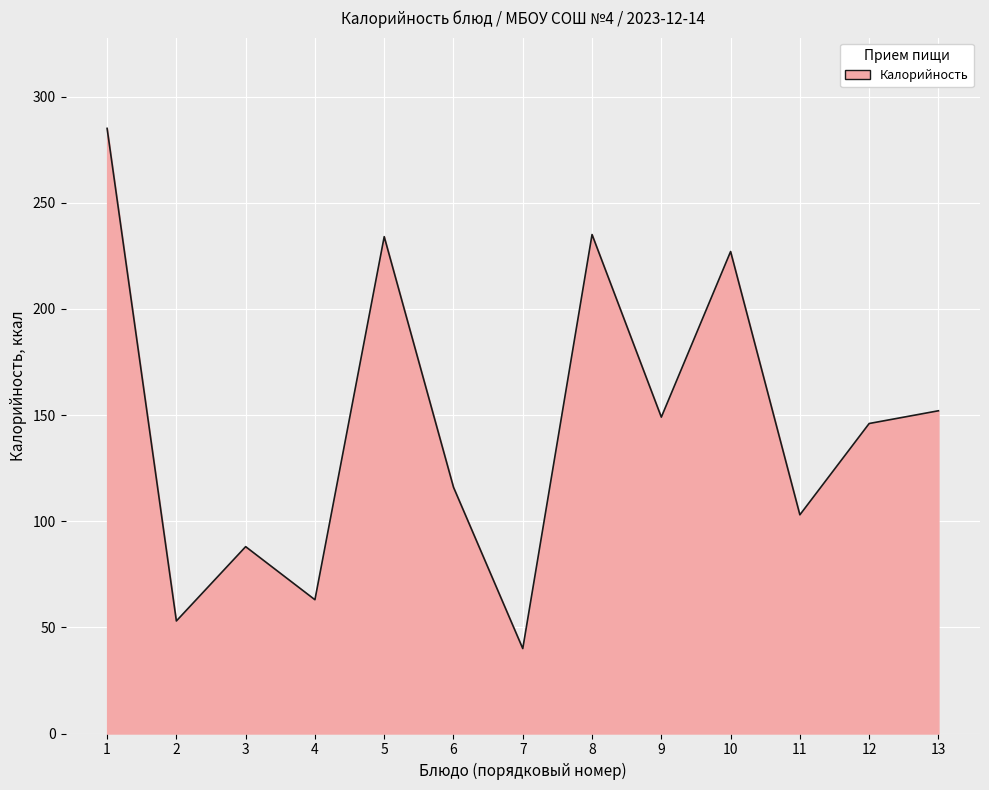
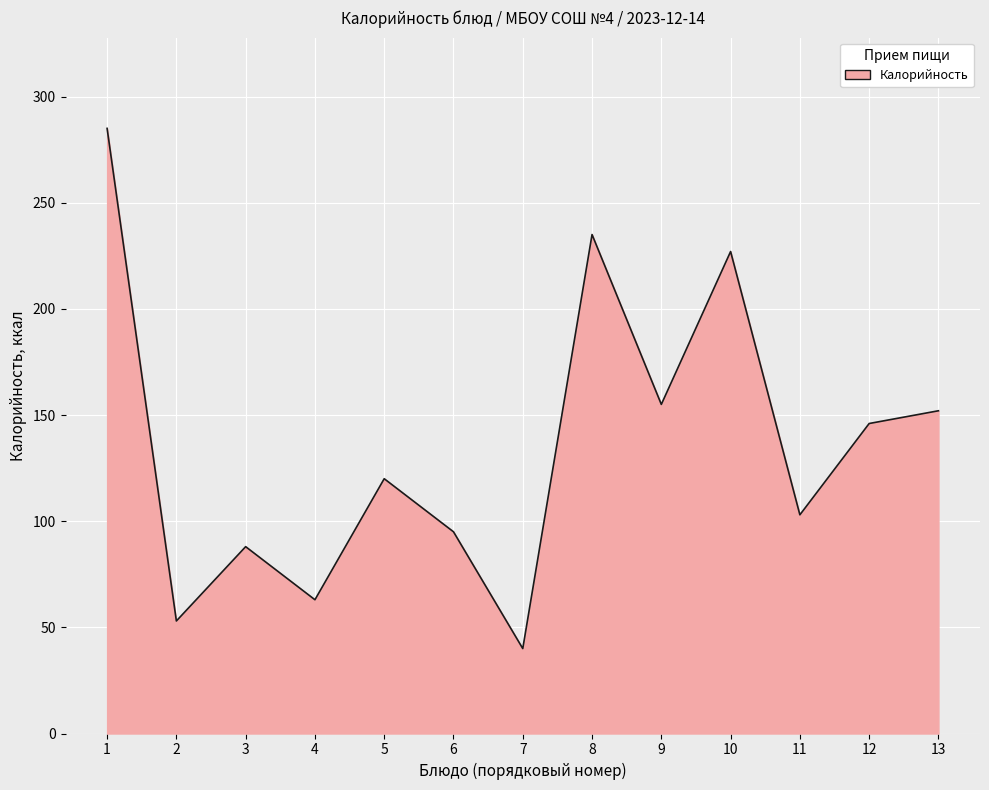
  {
    "1": 285,
    "2": 53,
    "3": 88,
    "4": 63,
-   "5": 234,
-   "6": 116,
+   "5": 120,
+   "6": 95,
    "7": 40,
    "8": 235,
-   "9": 149,
+   "9": 155,
    "10": 227,
    "11": 103,
    "12": 146,
    "13": 152
  }
